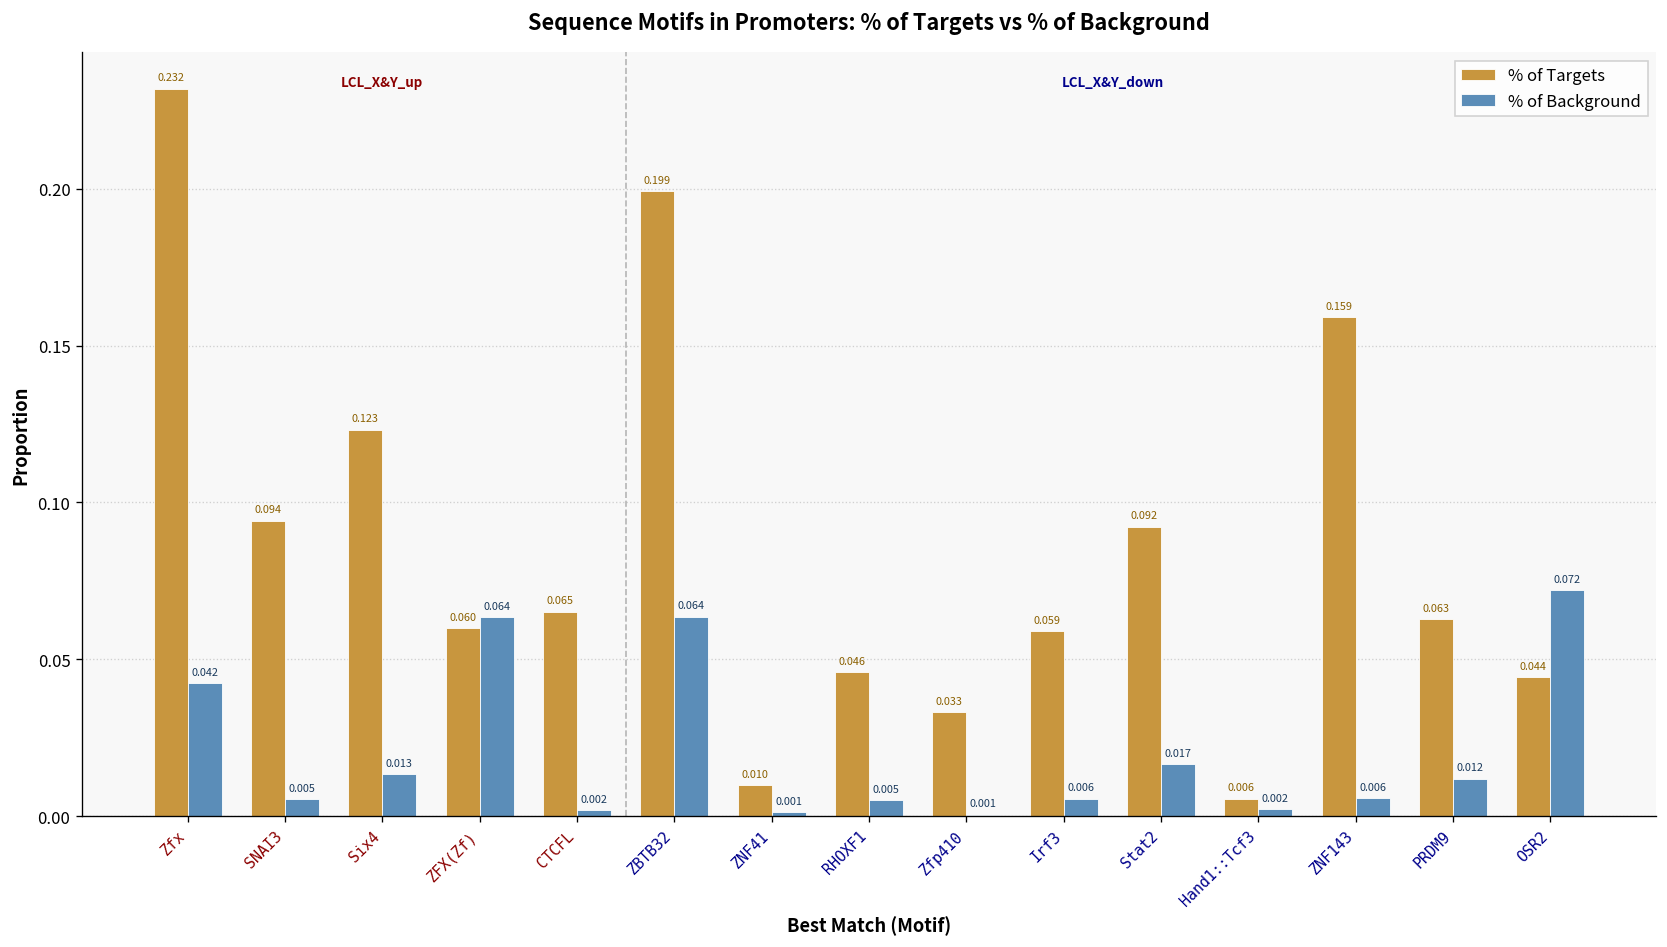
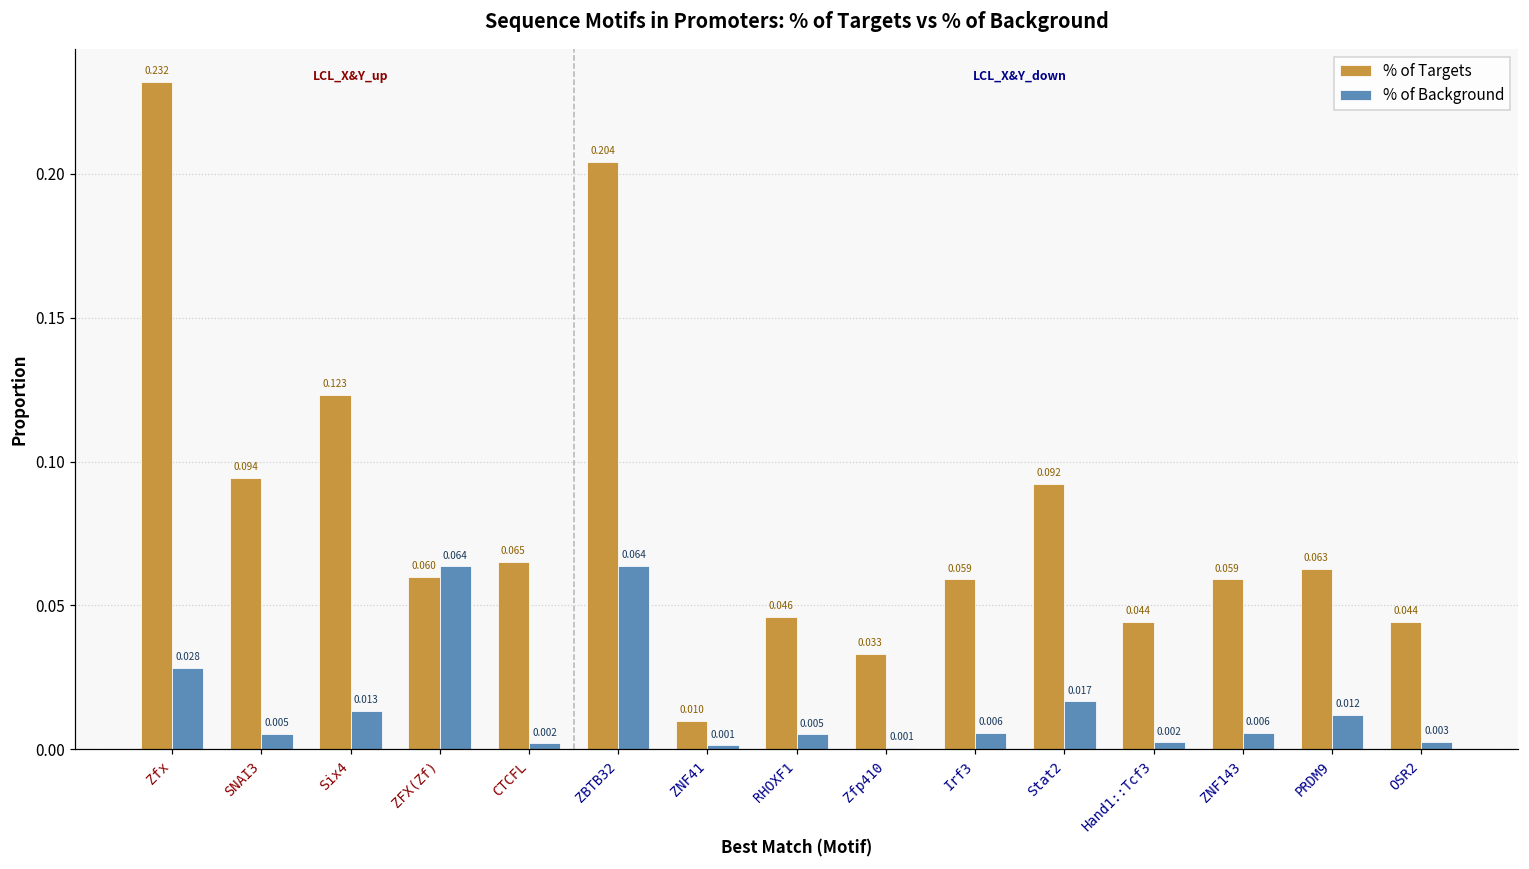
  {
    "% of Targets": {
      "Zfx": 0.232,
      "SNAI3": 0.094,
      "Six4": 0.123,
      "ZFX(Zf)": 0.060,
      "CTCFL": 0.065,
-     "ZBTB32": 0.199,
+     "ZBTB32": 0.204,
      "ZNF41": 0.010,
      "RHOXF1": 0.046,
      "Zfp410": 0.033,
      "Irf3": 0.059,
      "Stat2": 0.092,
-     "Hand1::Tcf3": 0.006,
-     "ZNF143": 0.159,
+     "Hand1::Tcf3": 0.044,
+     "ZNF143": 0.059,
      "PRDM9": 0.063,
      "OSR2": 0.044
    },
    "% of Background": {
-     "Zfx": 0.042,
+     "Zfx": 0.028,
      "SNAI3": 0.005,
      "Six4": 0.013,
      "ZFX(Zf)": 0.064,
      "CTCFL": 0.002,
      "ZBTB32": 0.064,
      "ZNF41": 0.001,
      "RHOXF1": 0.005,
      "Zfp410": 0.001,
      "Irf3": 0.006,
      "Stat2": 0.017,
      "Hand1::Tcf3": 0.002,
      "ZNF143": 0.006,
      "PRDM9": 0.012,
-     "OSR2": 0.072
+     "OSR2": 0.003
    }
  }
